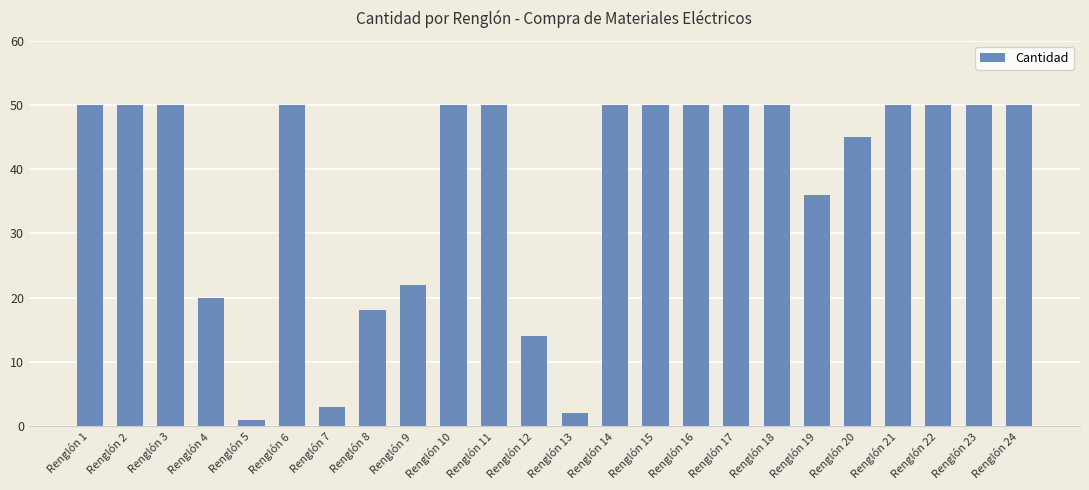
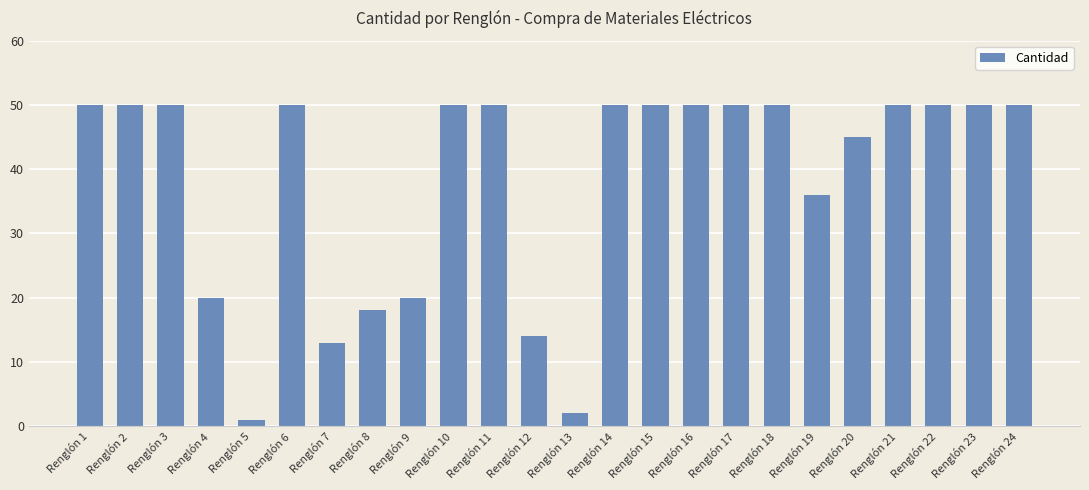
  {
    "Renglón 1": 50,
    "Renglón 2": 50,
    "Renglón 3": 50,
    "Renglón 4": 20,
    "Renglón 5": 1,
    "Renglón 6": 50,
-   "Renglón 7": 3,
+   "Renglón 7": 13,
    "Renglón 8": 18,
-   "Renglón 9": 22,
+   "Renglón 9": 20,
    "Renglón 10": 50,
    "Renglón 11": 50,
    "Renglón 12": 14,
    "Renglón 13": 2,
    "Renglón 14": 50,
    "Renglón 15": 50,
    "Renglón 16": 50,
    "Renglón 17": 50,
    "Renglón 18": 50,
    "Renglón 19": 36,
    "Renglón 20": 45,
    "Renglón 21": 50,
    "Renglón 22": 50,
    "Renglón 23": 50,
    "Renglón 24": 50
  }
